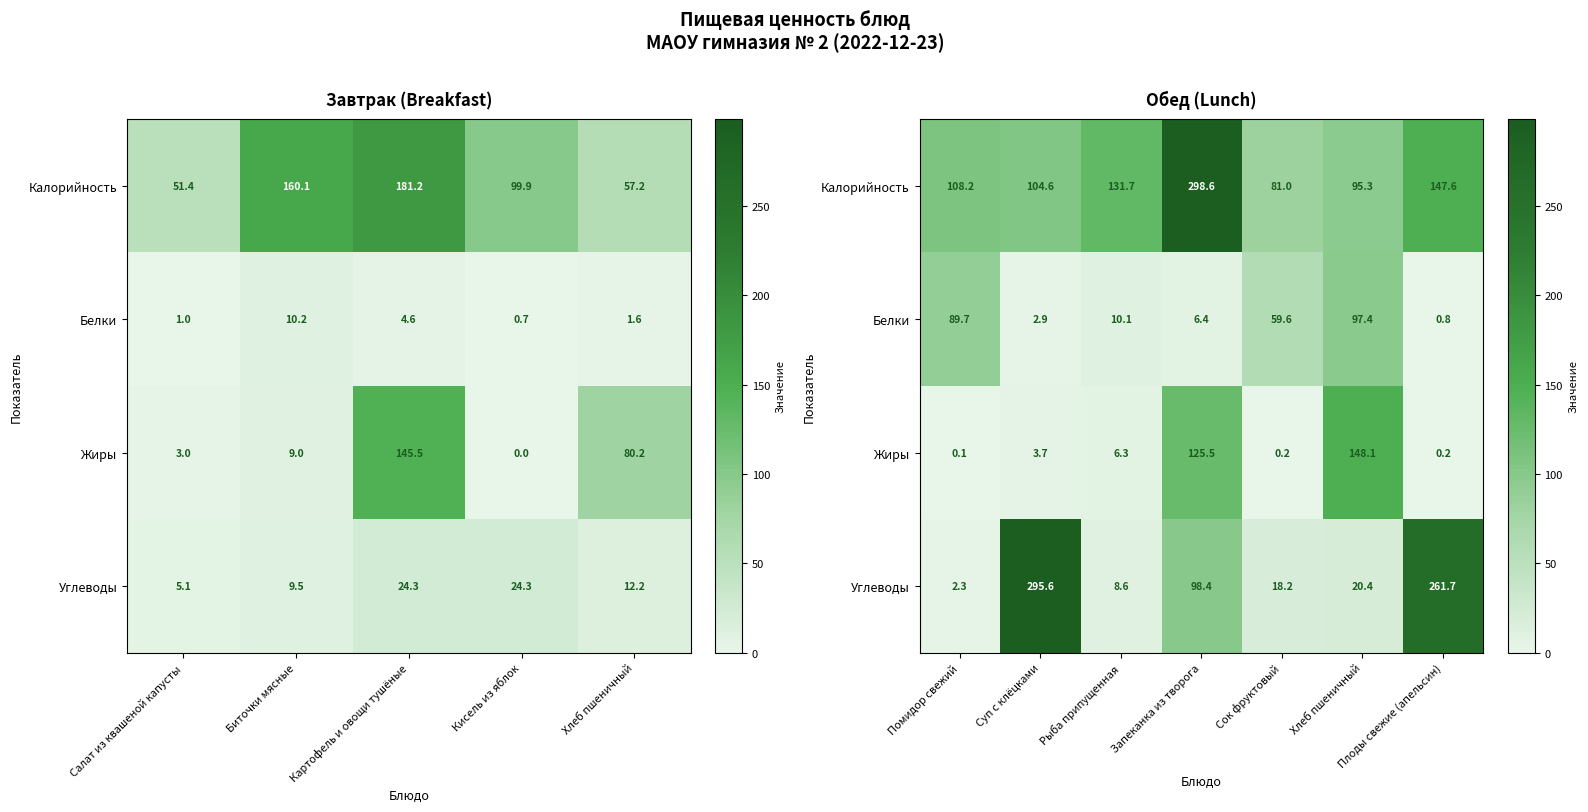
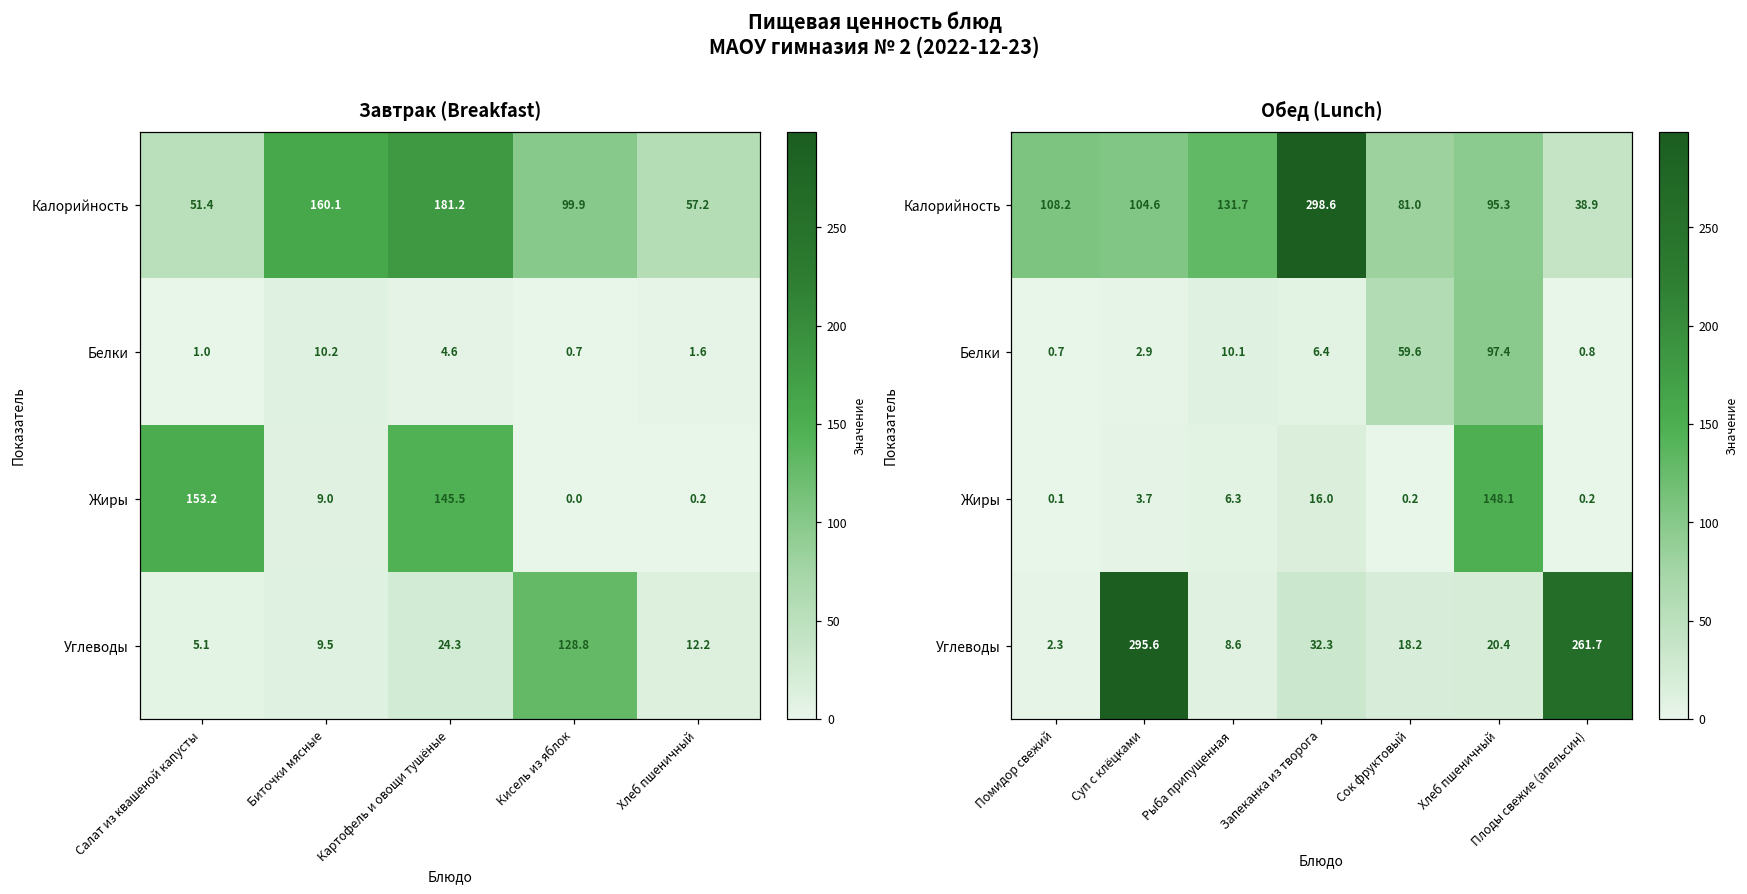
  {
    "Завтрак (Breakfast)": {
      "Калорийность": {
        "Салат из квашеной капусты": 51.4,
        "Биточки мясные": 160.1,
        "Картофель и овощи тушёные": 181.2,
        "Кисель из яблок": 99.9,
        "Хлеб пшеничный": 57.2
      },
      "Белки": {
        "Салат из квашеной капусты": 1.0,
        "Биточки мясные": 10.2,
        "Картофель и овощи тушёные": 4.6,
        "Кисель из яблок": 0.7,
        "Хлеб пшеничный": 1.6
      },
      "Жиры": {
-       "Салат из квашеной капусты": 3.0,
+       "Салат из квашеной капусты": 153.2,
        "Биточки мясные": 9.0,
        "Картофель и овощи тушёные": 145.5,
        "Кисель из яблок": 0.0,
-       "Хлеб пшеничный": 80.2
+       "Хлеб пшеничный": 0.2
      },
      "Углеводы": {
        "Салат из квашеной капусты": 5.1,
        "Биточки мясные": 9.5,
        "Картофель и овощи тушёные": 24.3,
-       "Кисель из яблок": 24.3,
+       "Кисель из яблок": 128.8,
        "Хлеб пшеничный": 12.2
      }
    },
    "Обед (Lunch)": {
      "Калорийность": {
        "Помидор свежий": 108.2,
        "Суп с клёцками": 104.6,
        "Рыба припущенная": 131.7,
        "Запеканка из творога": 298.6,
        "Сок фруктовый": 81.0,
        "Хлеб пшеничный": 95.3,
-       "Плоды свежие (апельсин)": 147.6
+       "Плоды свежие (апельсин)": 38.9
      },
      "Белки": {
-       "Помидор свежий": 89.7,
+       "Помидор свежий": 0.7,
        "Суп с клёцками": 2.9,
        "Рыба припущенная": 10.1,
        "Запеканка из творога": 6.4,
        "Сок фруктовый": 59.6,
        "Хлеб пшеничный": 97.4,
        "Плоды свежие (апельсин)": 0.8
      },
      "Жиры": {
        "Помидор свежий": 0.1,
        "Суп с клёцками": 3.7,
        "Рыба припущенная": 6.3,
-       "Запеканка из творога": 125.5,
+       "Запеканка из творога": 16.0,
        "Сок фруктовый": 0.2,
        "Хлеб пшеничный": 148.1,
        "Плоды свежие (апельсин)": 0.2
      },
      "Углеводы": {
        "Помидор свежий": 2.3,
        "Суп с клёцками": 295.6,
        "Рыба припущенная": 8.6,
-       "Запеканка из творога": 98.4,
+       "Запеканка из творога": 32.3,
        "Сок фруктовый": 18.2,
        "Хлеб пшеничный": 20.4,
        "Плоды свежие (апельсин)": 261.7
      }
    }
  }
